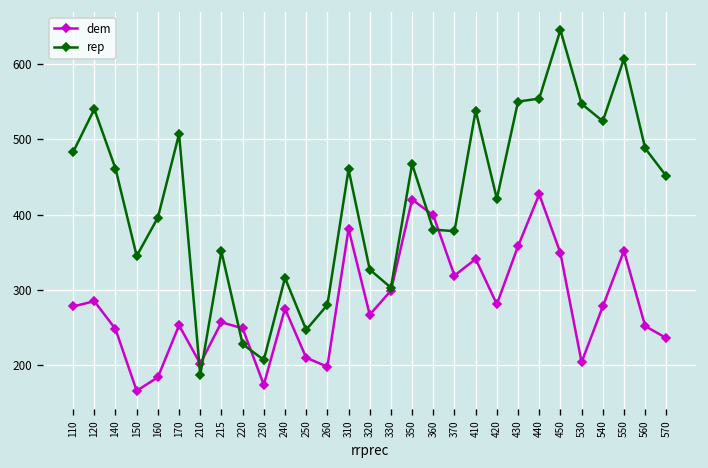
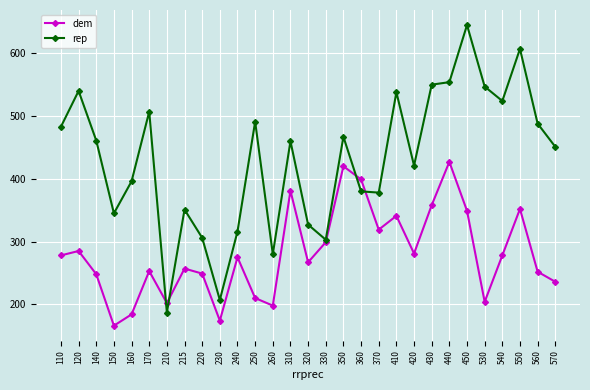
  {
    "dem": {
      "110": 280,
      "120": 290,
      "140": 250,
      "150": 170,
      "160": 180,
      "170": 250,
      "210": 200,
      "215": 260,
      "220": 250,
      "230": 170,
      "240": 280,
      "250": 210,
      "260": 200,
      "310": 380,
      "320": 270,
      "350": 420,
      "360": 400,
      "370": 320,
      "410": 340,
      "420": 280,
      "430": 360,
      "440": 430,
      "450": 350,
      "530": 200,
      "540": 280,
      "550": 350,
      "560": 250,
      "570": 240
    },
    "rep": {
      "110": 480,
      "120": 540,
      "140": 460,
      "150": 350,
      "160": 400,
      "170": 510,
      "210": 190,
      "215": 350,
-     "220": 230,
+     "220": 310,
      "230": 210,
      "240": 320,
-     "250": 250,
+     "250": 490,
      "260": 280,
      "310": 460,
      "320": 330,
      "350": 470,
      "360": 380,
      "370": 380,
      "410": 540,
      "420": 420,
      "430": 550,
      "440": 550,
      "450": 650,
      "530": 550,
      "540": 520,
      "550": 610,
      "560": 490,
      "570": 450
    }
  }
